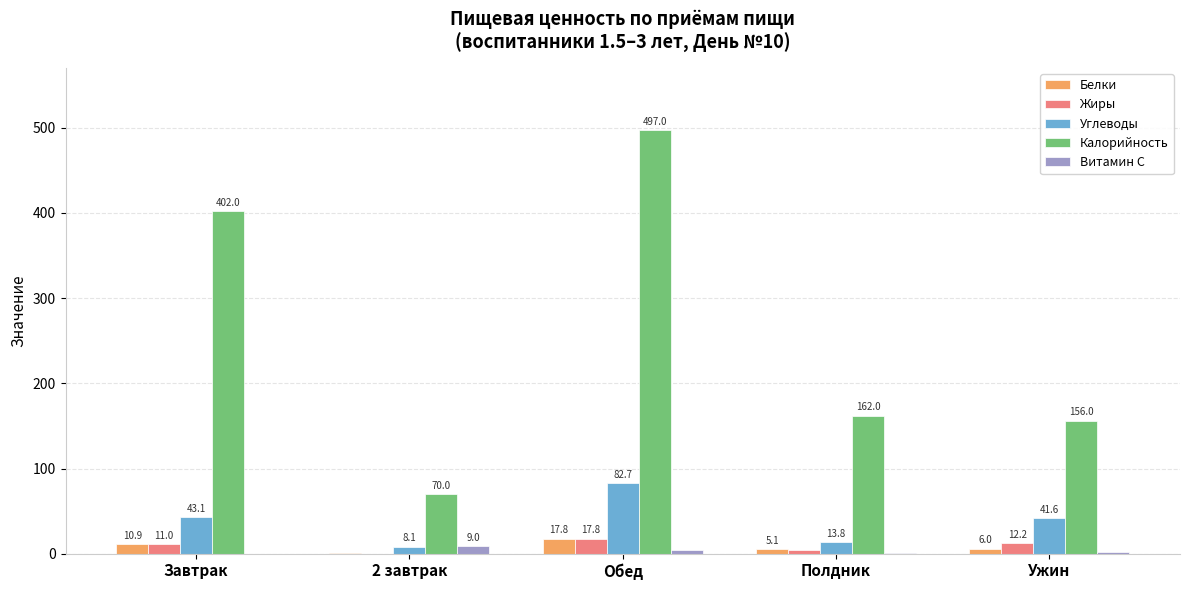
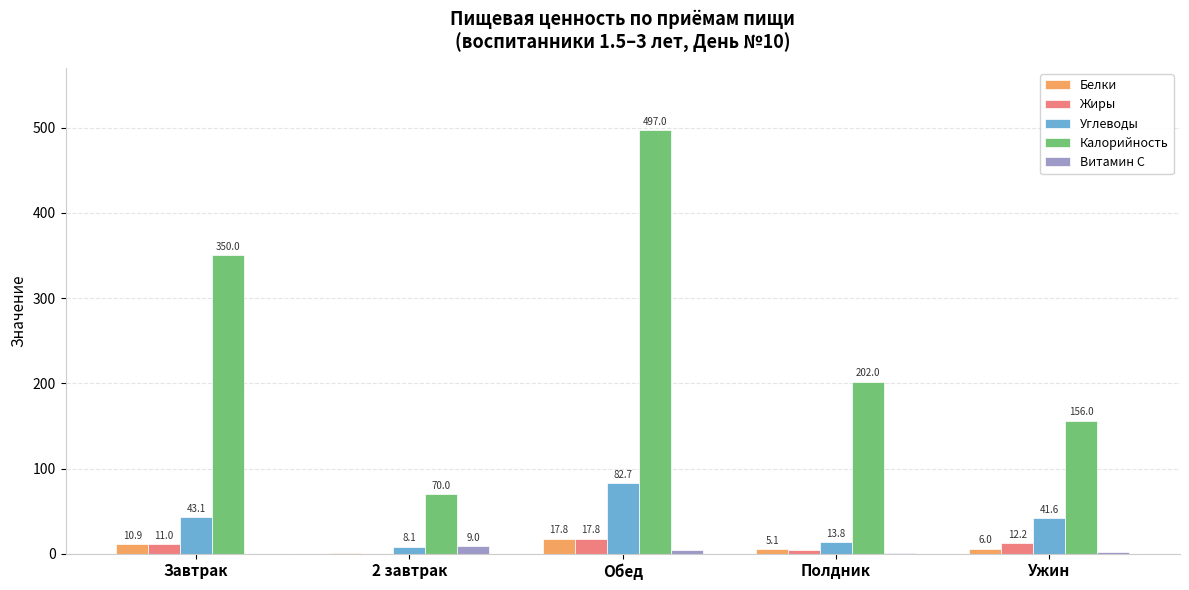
  {
    "Калорийность": {
-     "Завтрак": 402.0,
+     "Завтрак": 350.0,
      "2 завтрак": 70.0,
      "Обед": 497.0,
-     "Полдник": 162.0,
+     "Полдник": 202.0,
      "Ужин": 156.0
    }
  }
